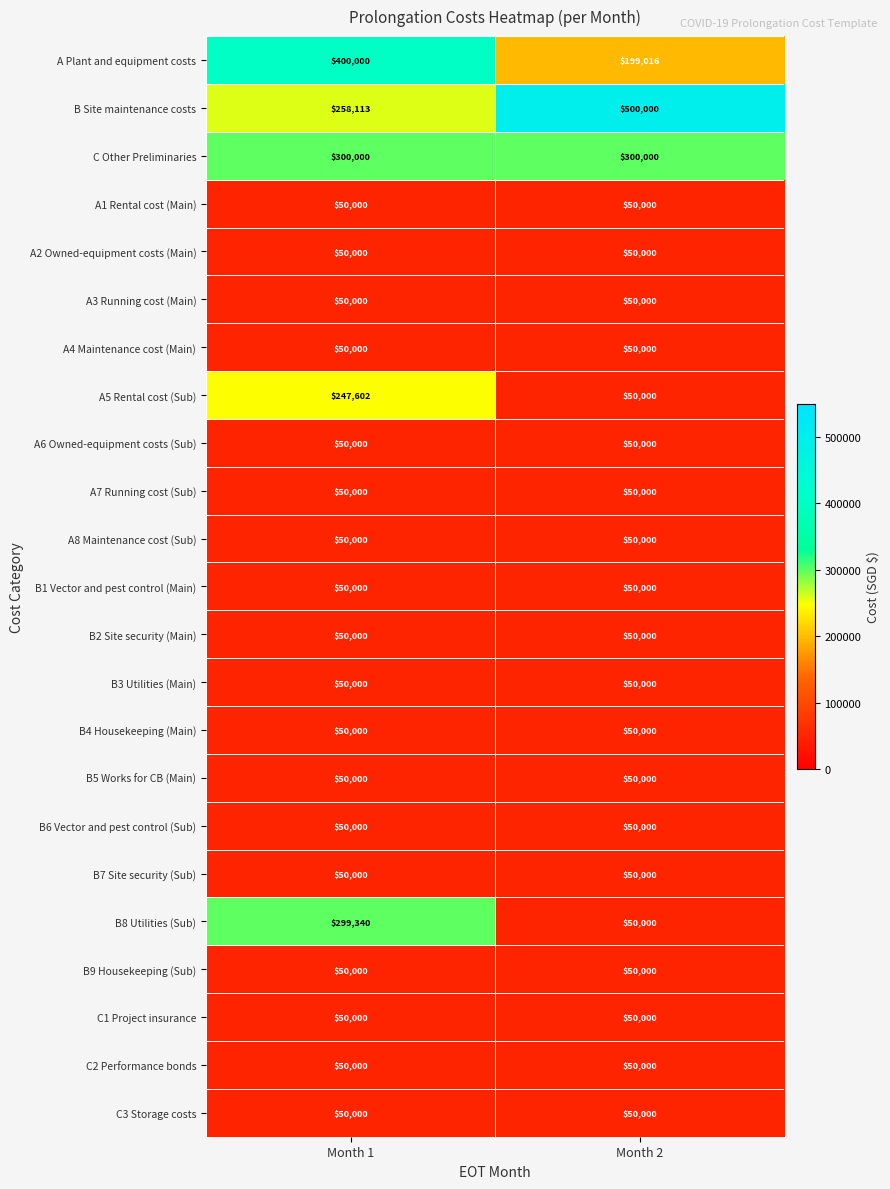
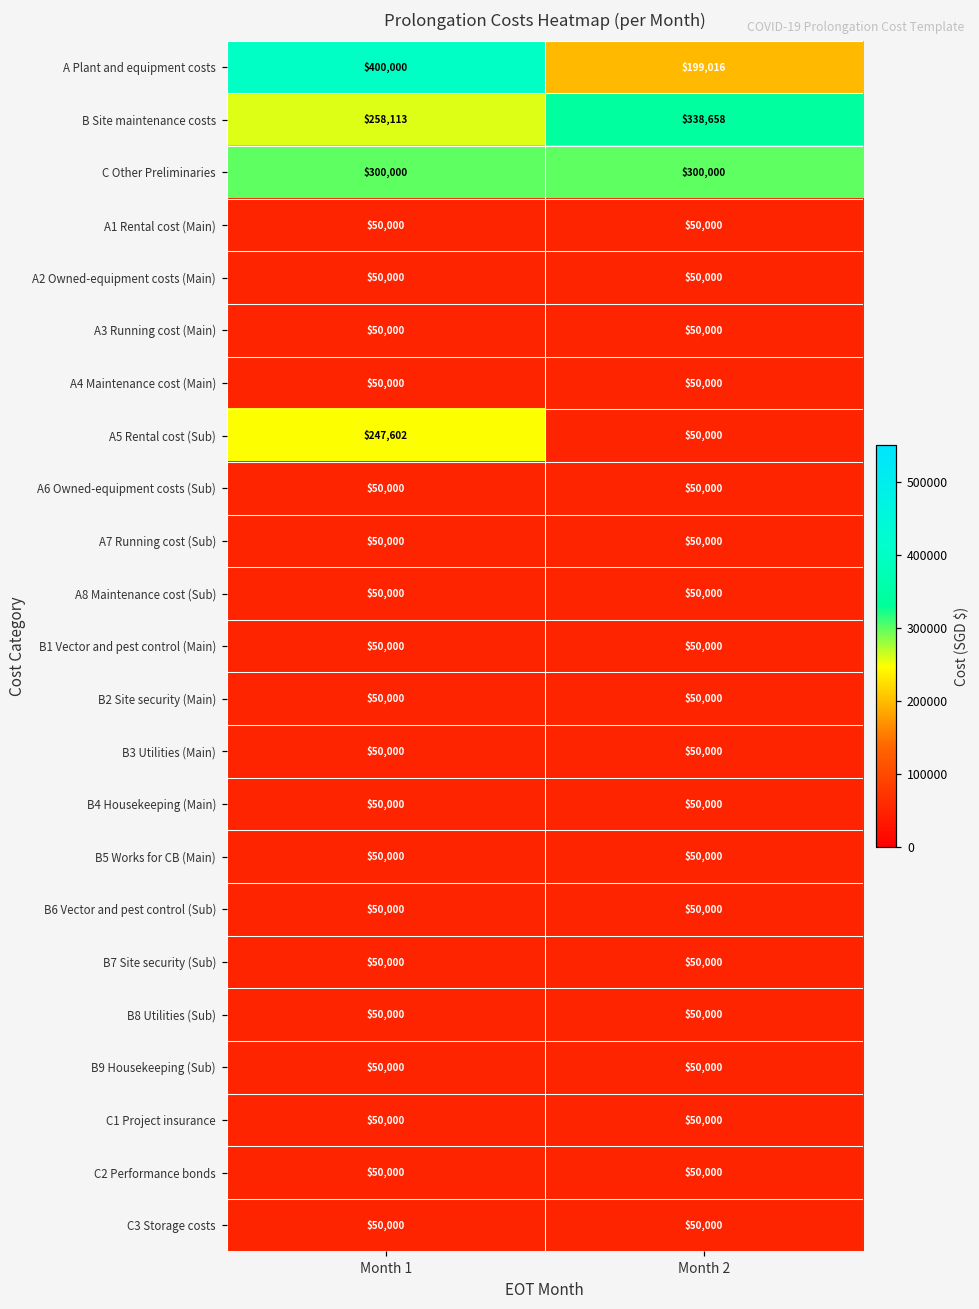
  {
    "A Plant and equipment costs": {
      "Month 1": "$400,000",
      "Month 2": "$199,016"
    },
    "B Site maintenance costs": {
      "Month 1": "$258,113",
-     "Month 2": "$500,000"
+     "Month 2": "$338,658"
    },
    "C Other Preliminaries": {
      "Month 1": "$300,000",
      "Month 2": "$300,000"
    },
    "A1 Rental cost (Main)": {
      "Month 1": "$50,000",
      "Month 2": "$50,000"
    },
    "A2 Owned-equipment costs (Main)": {
      "Month 1": "$50,000",
      "Month 2": "$50,000"
    },
    "A3 Running cost (Main)": {
      "Month 1": "$50,000",
      "Month 2": "$50,000"
    },
    "A4 Maintenance cost (Main)": {
      "Month 1": "$50,000",
      "Month 2": "$50,000"
    },
    "A5 Rental cost (Sub)": {
      "Month 1": "$247,602",
      "Month 2": "$50,000"
    },
    "A6 Owned-equipment costs (Sub)": {
      "Month 1": "$50,000",
      "Month 2": "$50,000"
    },
    "A7 Running cost (Sub)": {
      "Month 1": "$50,000",
      "Month 2": "$50,000"
    },
    "A8 Maintenance cost (Sub)": {
      "Month 1": "$50,000",
      "Month 2": "$50,000"
    },
    "B1 Vector and pest control (Main)": {
      "Month 1": "$50,000",
      "Month 2": "$50,000"
    },
    "B2 Site security (Main)": {
      "Month 1": "$50,000",
      "Month 2": "$50,000"
    },
    "B3 Utilities (Main)": {
      "Month 1": "$50,000",
      "Month 2": "$50,000"
    },
    "B4 Housekeeping (Main)": {
      "Month 1": "$50,000",
      "Month 2": "$50,000"
    },
    "B5 Works for CB (Main)": {
      "Month 1": "$50,000",
      "Month 2": "$50,000"
    },
    "B6 Vector and pest control (Sub)": {
      "Month 1": "$50,000",
      "Month 2": "$50,000"
    },
    "B7 Site security (Sub)": {
      "Month 1": "$50,000",
      "Month 2": "$50,000"
    },
    "B8 Utilities (Sub)": {
-     "Month 1": "$299,340",
+     "Month 1": "$50,000",
      "Month 2": "$50,000"
    },
    "B9 Housekeeping (Sub)": {
      "Month 1": "$50,000",
      "Month 2": "$50,000"
    },
    "C1 Project insurance": {
      "Month 1": "$50,000",
      "Month 2": "$50,000"
    },
    "C2 Performance bonds": {
      "Month 1": "$50,000",
      "Month 2": "$50,000"
    },
    "C3 Storage costs": {
      "Month 1": "$50,000",
      "Month 2": "$50,000"
    }
  }
